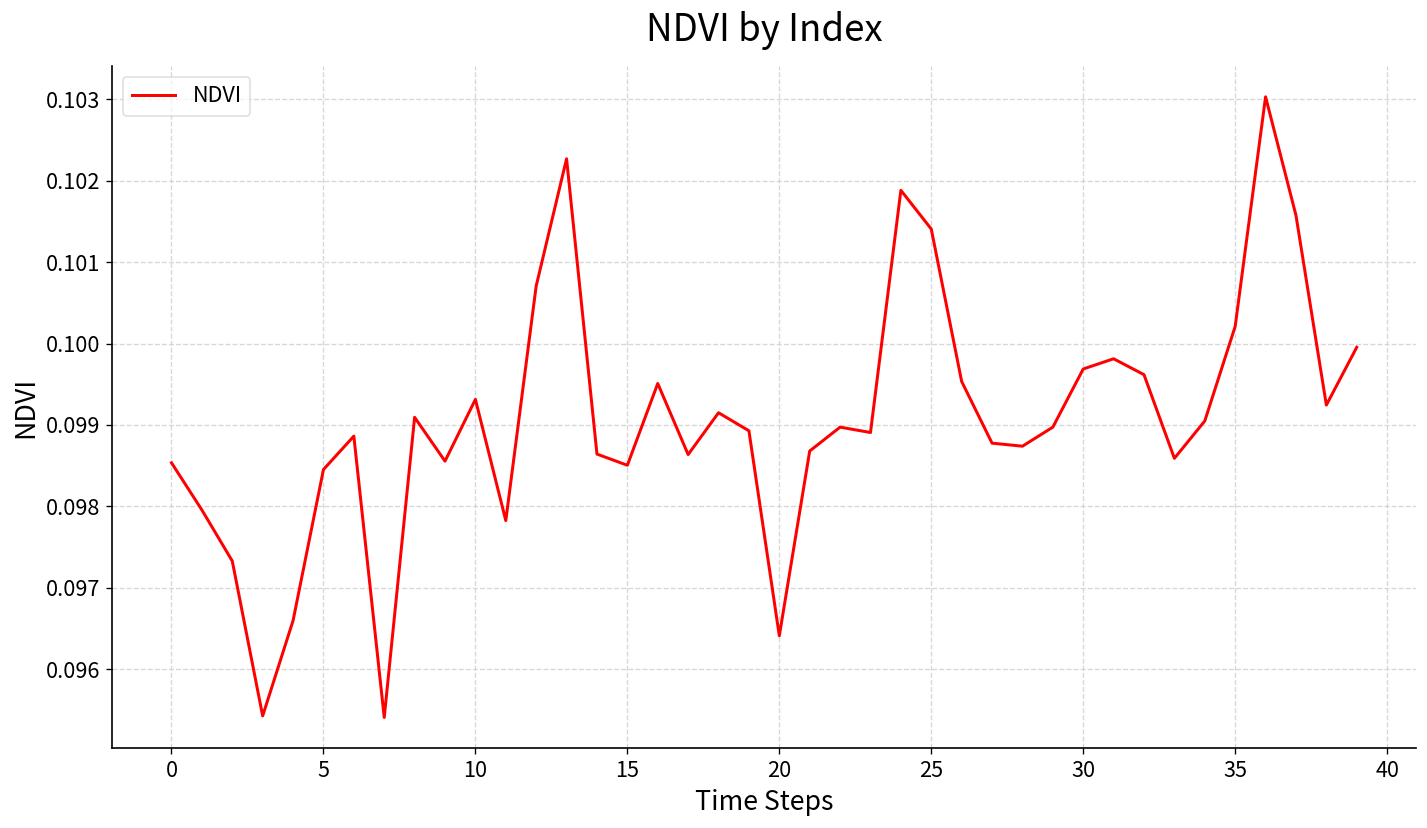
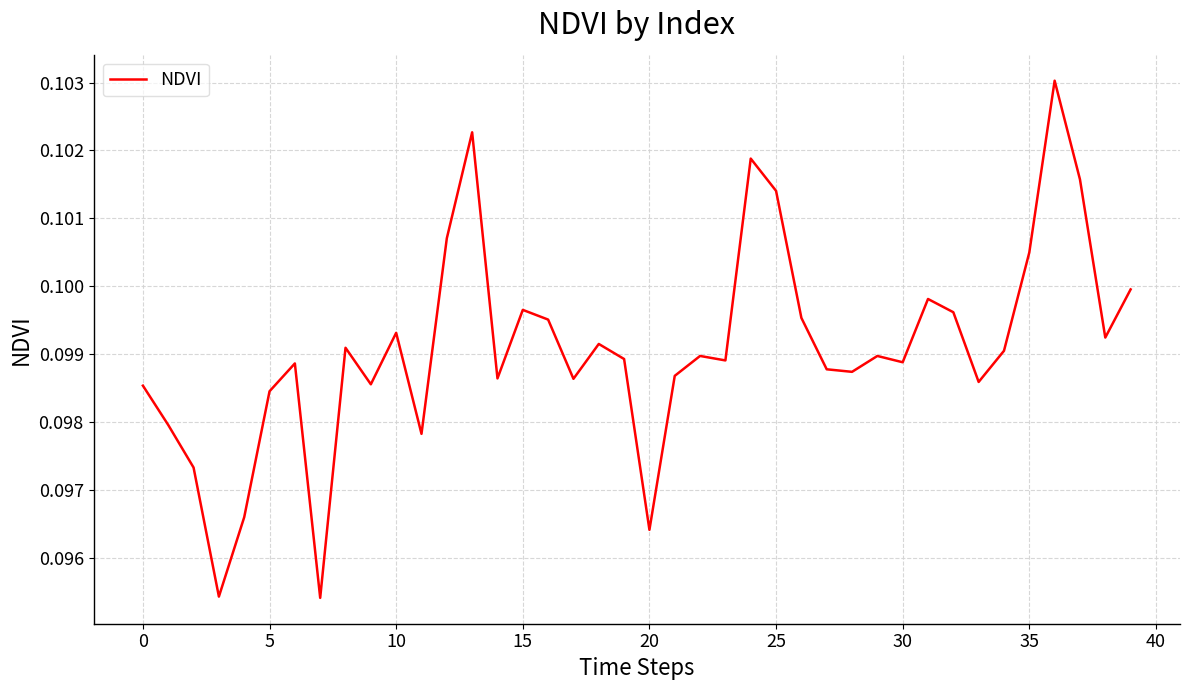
  {
    "0": 0.0985,
    "5": 0.0985,
    "10": 0.0993,
-   "15": 0.0985,
+   "15": 0.0997,
    "20": 0.0964,
    "25": 0.1014,
-   "30": 0.0997,
-   "35": 0.1002
+   "30": 0.0989,
+   "35": 0.1005
  }
